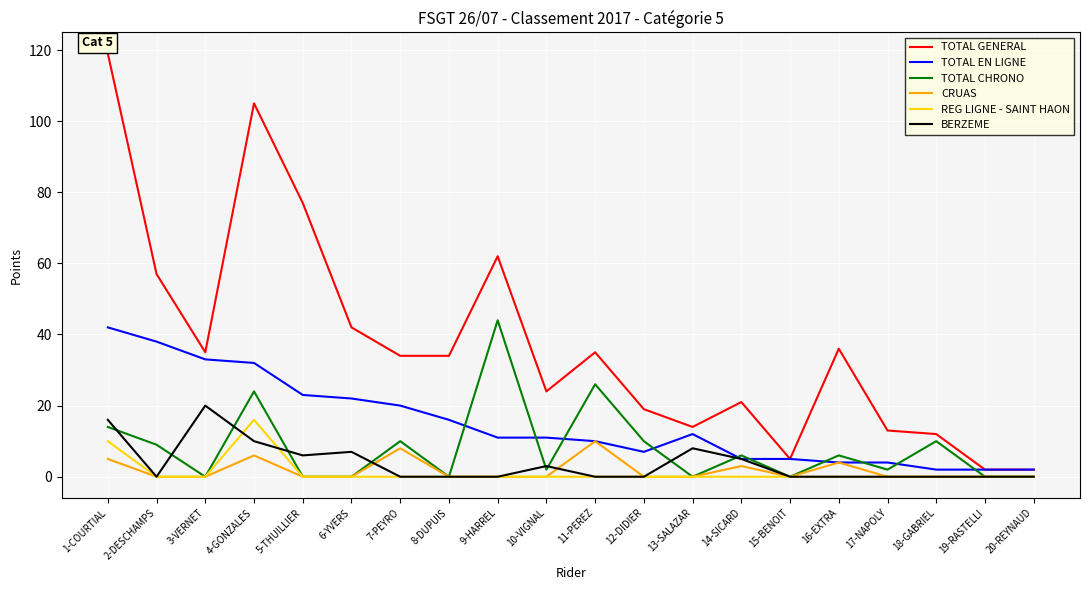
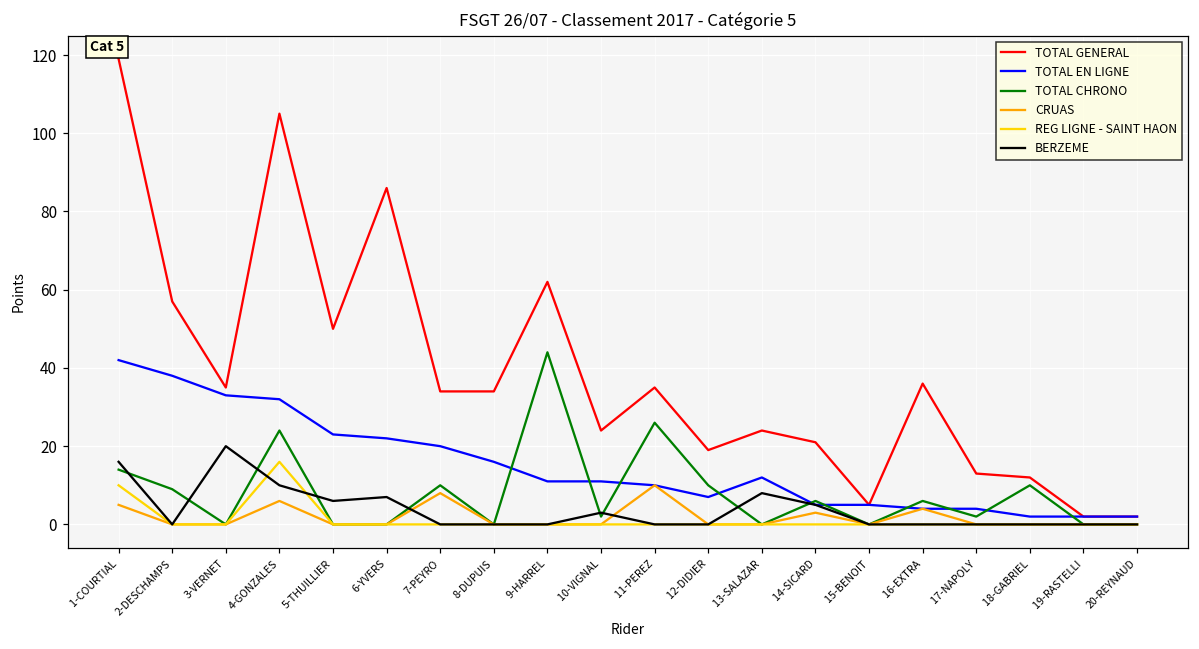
  {
    "TOTAL GENERAL": {
      "2-DESCHAMPS": 57,
      "3-VERNET": 35,
      "4-GONZALES": 105,
-     "5-THUILLIER": 77,
-     "6-YVERS": 42,
+     "5-THUILLIER": 50,
+     "6-YVERS": 86,
      "7-PEYRO": 34,
      "8-DUPUIS": 34,
      "9-HARREL": 62,
      "10-VIGNAL": 24,
      "11-PEREZ": 35,
      "12-DIDIER": 19,
-     "13-SALAZAR": 14,
+     "13-SALAZAR": 24,
      "14-SICARD": 21,
      "16-EXTRA": 36,
      "17-NAPOLY": 13,
      "18-GABRIEL": 12
    },
    "TOTAL EN LIGNE": {
      "1-COURTIAL": 42,
      "2-DESCHAMPS": 38,
      "3-VERNET": 33,
      "4-GONZALES": 32,
      "5-THUILLIER": 23,
      "6-YVERS": 22,
      "7-PEYRO": 20,
      "8-DUPUIS": 16,
      "9-HARREL": 11,
      "10-VIGNAL": 11,
      "12-DIDIER": 7,
      "13-SALAZAR": 12,
      "17-NAPOLY": 4,
      "18-GABRIEL": 2
    },
    "TOTAL CHRONO": {
      "1-COURTIAL": 14,
      "2-DESCHAMPS": 9,
      "4-GONZALES": 24,
      "7-PEYRO": 10,
      "9-HARREL": 44,
      "10-VIGNAL": 2,
      "11-PEREZ": 26,
      "12-DIDIER": 10,
      "14-SICARD": 6,
      "16-EXTRA": 6,
      "17-NAPOLY": 2,
      "18-GABRIEL": 10
    },
    "BERZEME": {
      "1-COURTIAL": 16,
      "3-VERNET": 20,
      "4-GONZALES": 10,
      "5-THUILLIER": 6,
      "6-YVERS": 7,
      "10-VIGNAL": 3,
      "13-SALAZAR": 8
    }
  }
